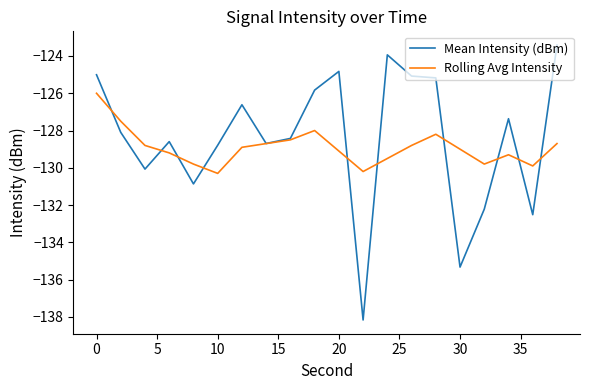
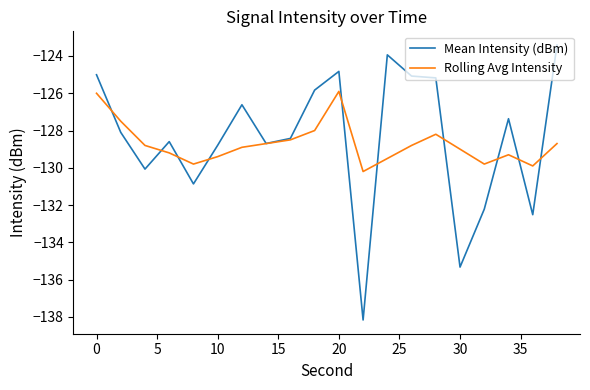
  {
    "Mean Intensity (dBm)": {
      "0": -125.0,
      "10": -128.8,
      "20": -124.8,
      "30": -135.3
    },
    "Rolling Avg Intensity": {
      "0": -126.0,
-     "10": -130.3,
-     "20": -129.1,
+     "10": -129.4,
+     "20": -125.9,
      "30": -129.0
    }
  }
